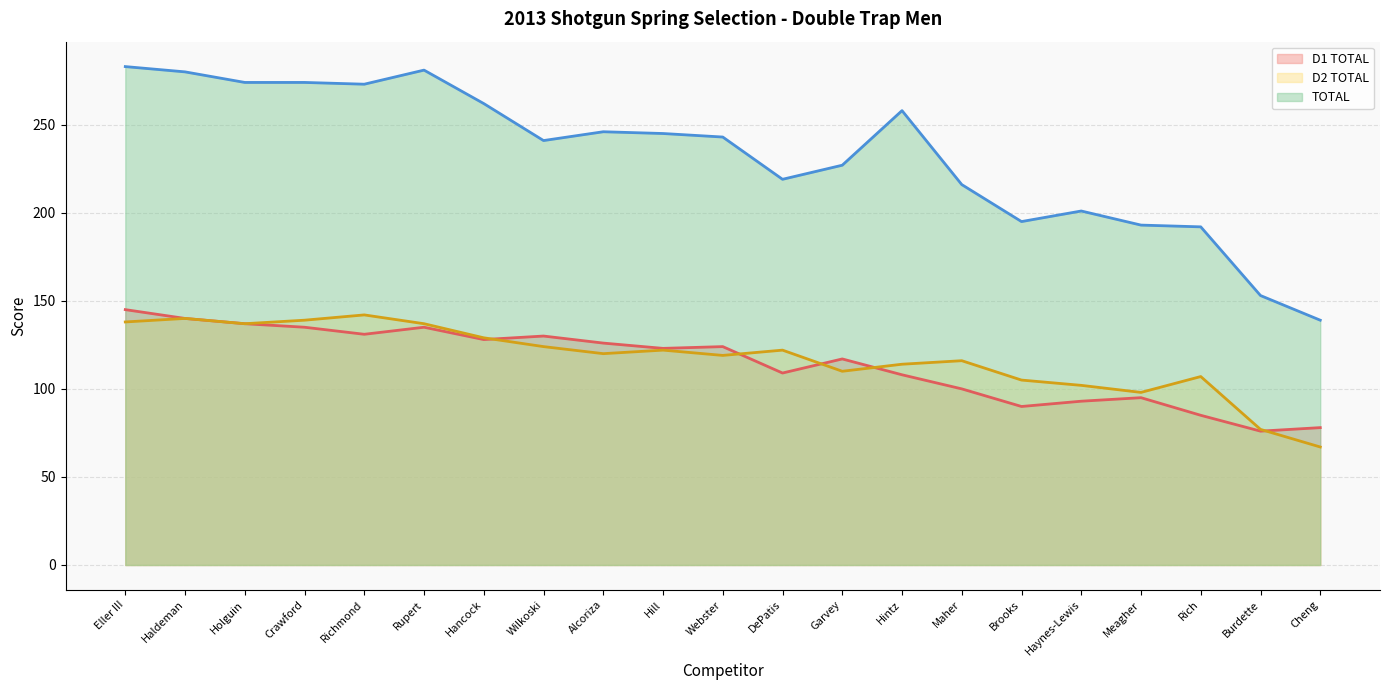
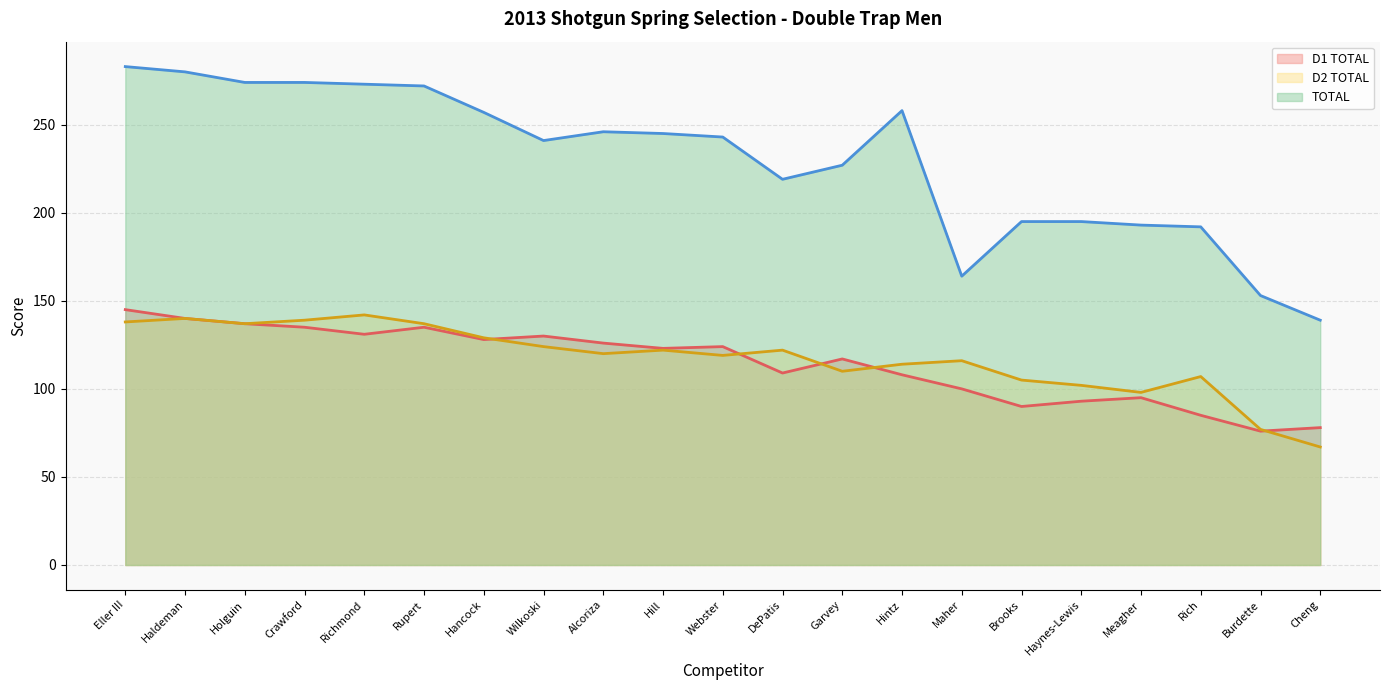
  {
    "TOTAL": {
      "Eller III": 283,
      "Haldeman": 280,
      "Holguin": 274,
      "Crawford": 274,
      "Richmond": 273,
-     "Rupert": 281,
-     "Hancock": 262,
+     "Rupert": 272,
+     "Hancock": 257,
      "Wilkoski": 241,
      "Alcoriza": 246,
      "Hill": 245,
      "Webster": 243,
      "DePatis": 219,
      "Garvey": 227,
      "Hintz": 258,
-     "Maher": 216,
+     "Maher": 164,
      "Brooks": 195,
-     "Haynes-Lewis": 201,
+     "Haynes-Lewis": 195,
      "Meagher": 193,
      "Rich": 192,
      "Burdette": 153,
      "Cheng": 139
    }
  }
